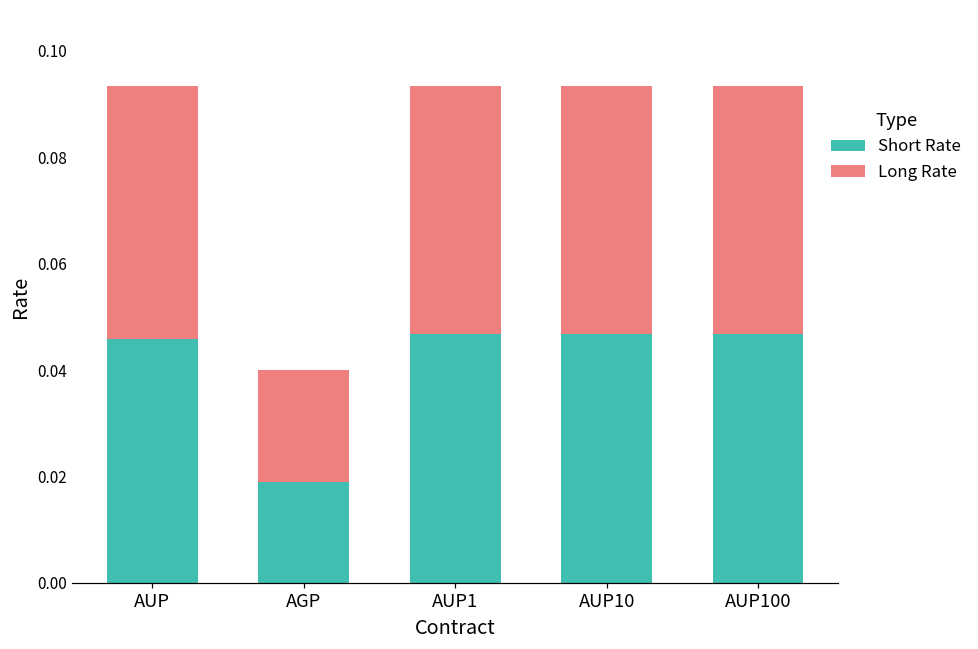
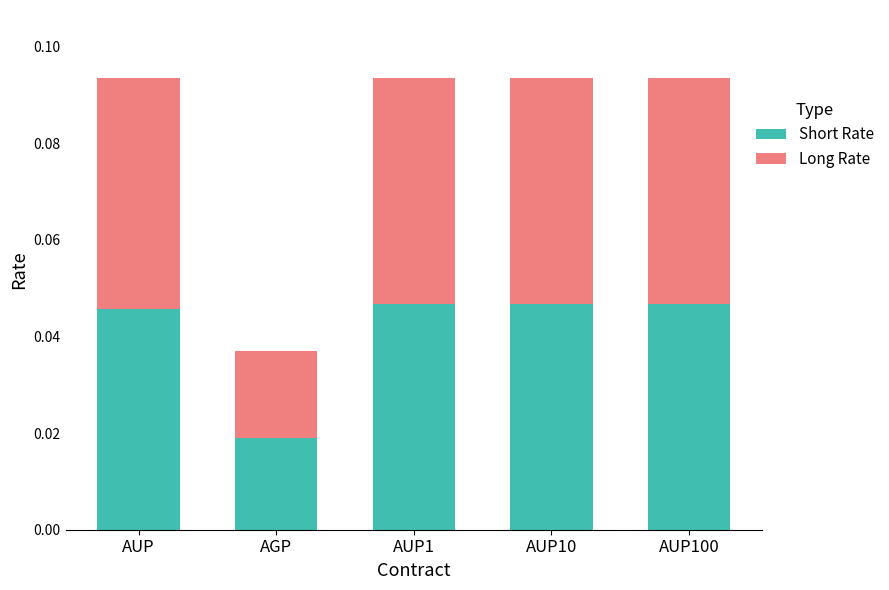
  {
    "Short Rate": {
      "AUP": 0.046,
      "AGP": 0.019,
      "AUP1": 0.047,
      "AUP10": 0.047,
      "AUP100": 0.047
    },
    "Long Rate": {
      "AUP": 0.048,
-     "AGP": 0.021,
+     "AGP": 0.018,
      "AUP1": 0.047,
      "AUP10": 0.047,
      "AUP100": 0.047
    }
  }
